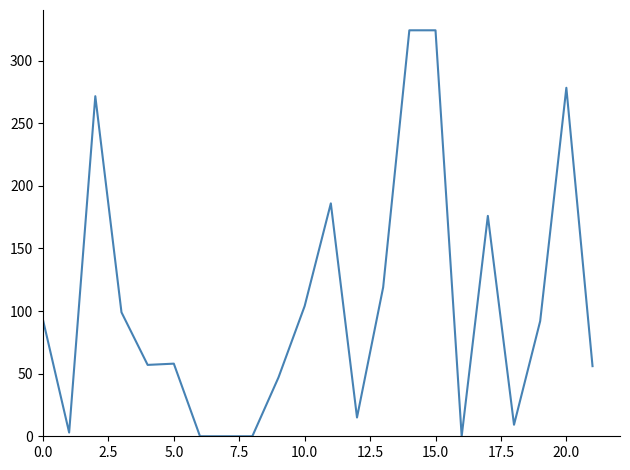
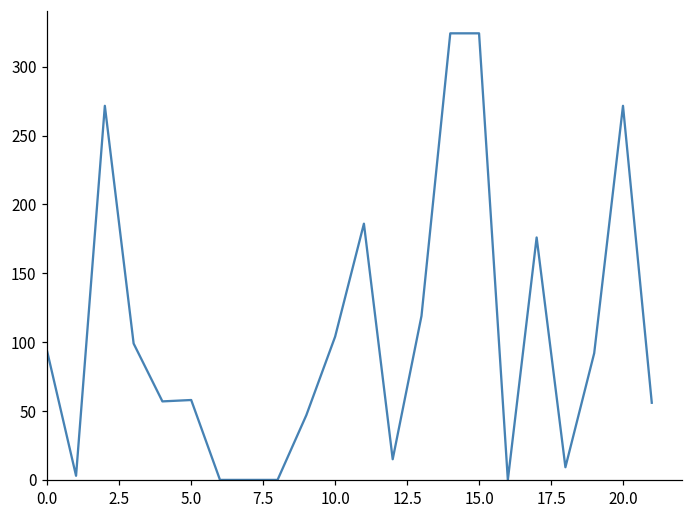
  {
    "0.0": 93,
    "5.0": 58,
    "10.0": 104,
    "15.0": 324,
-   "20.0": 278
+   "20.0": 272
  }
